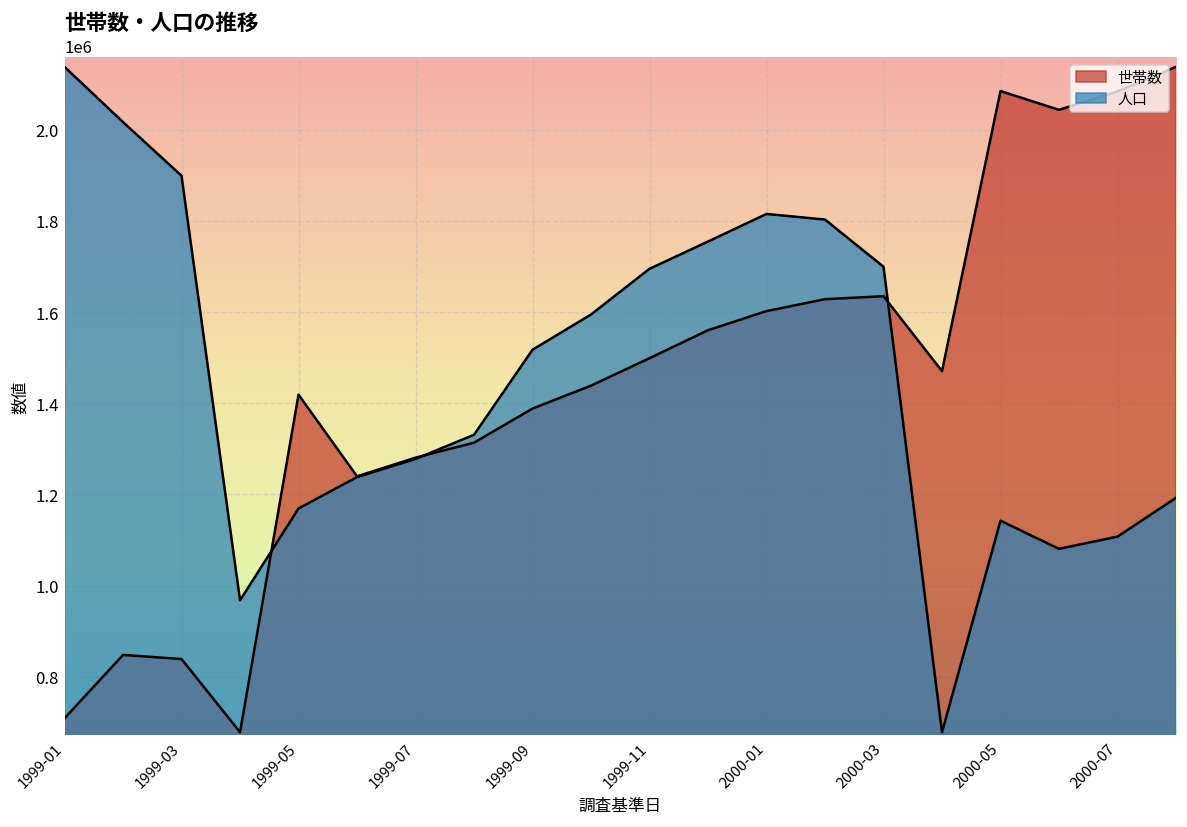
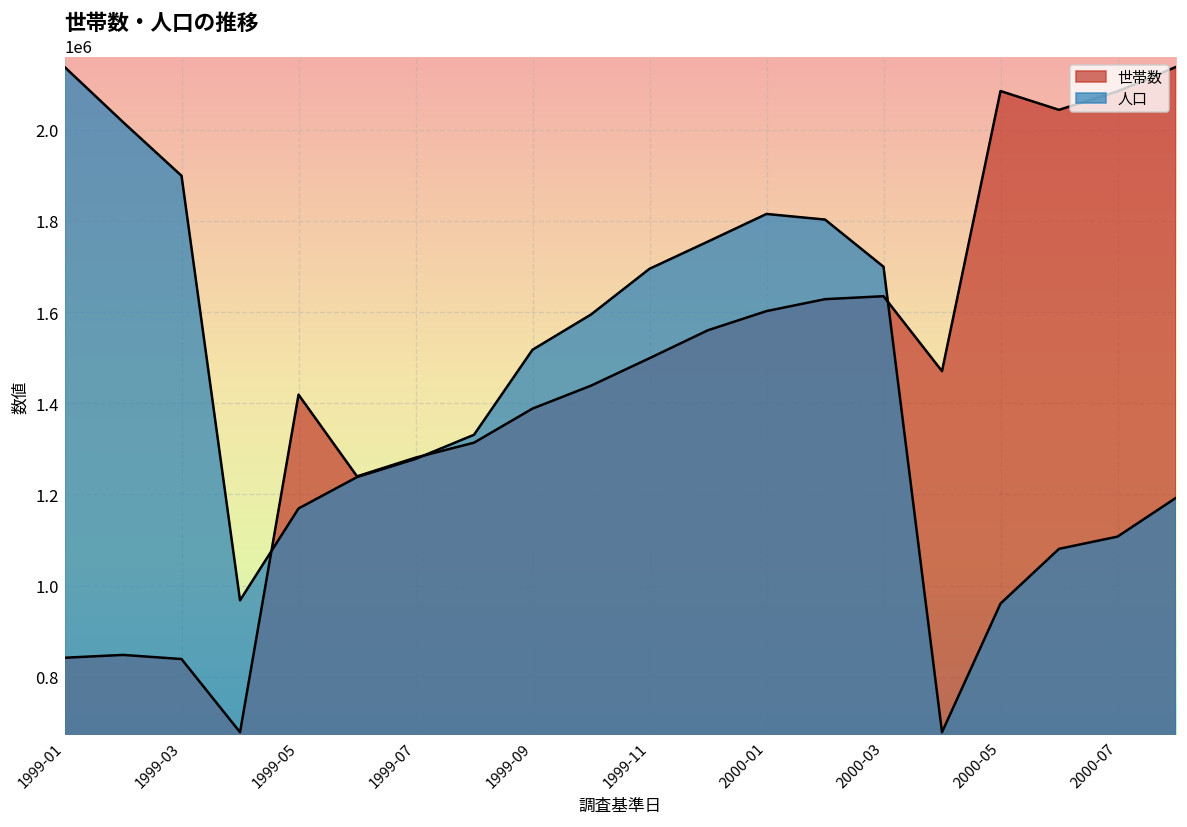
  {
    "世帯数": {
-     "1999-01": 710000,
+     "1999-01": 840000,
      "1999-03": 840000,
      "1999-05": 1420000,
      "1999-09": 1390000,
      "1999-11": 1500000,
      "2000-01": 1600000,
      "2000-03": 1630000,
      "2000-05": 2080000
    },
    "人口": {
      "1999-01": 2140000,
      "1999-03": 1900000,
      "1999-05": 1170000,
      "1999-09": 1520000,
      "1999-11": 1690000,
      "2000-01": 1820000,
      "2000-03": 1700000,
-     "2000-05": 1140000,
+     "2000-05": 960000,
      "2000-07": 1110000
    }
  }
